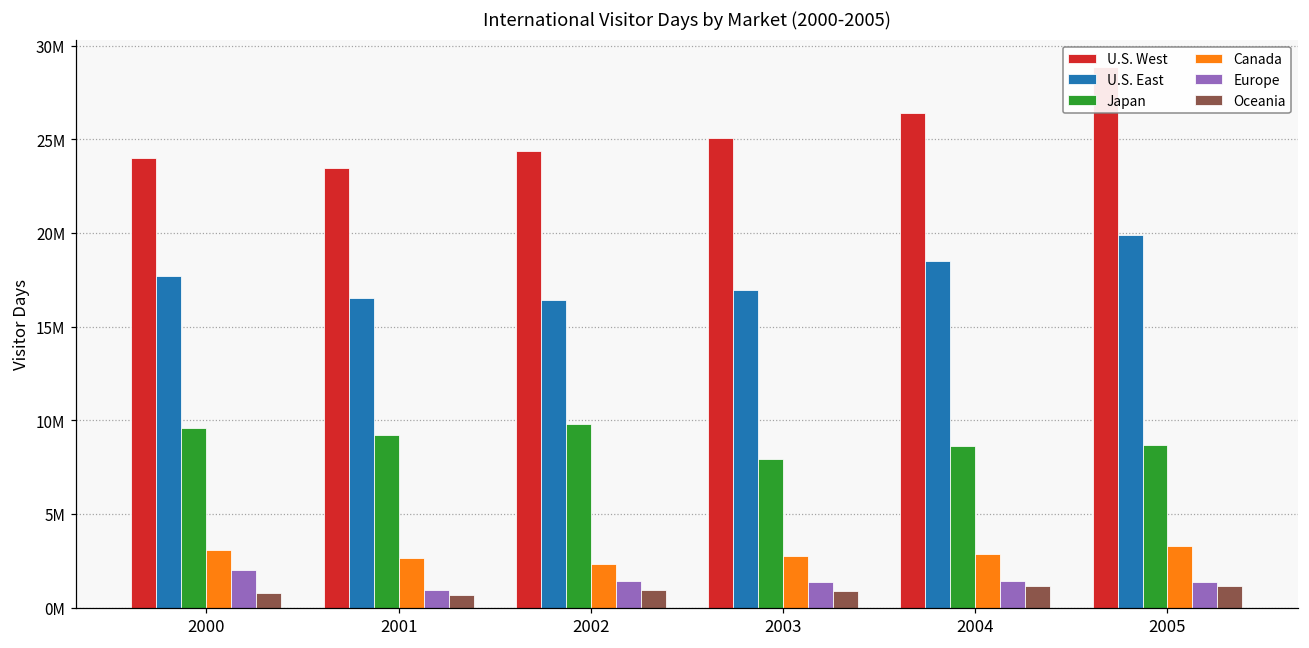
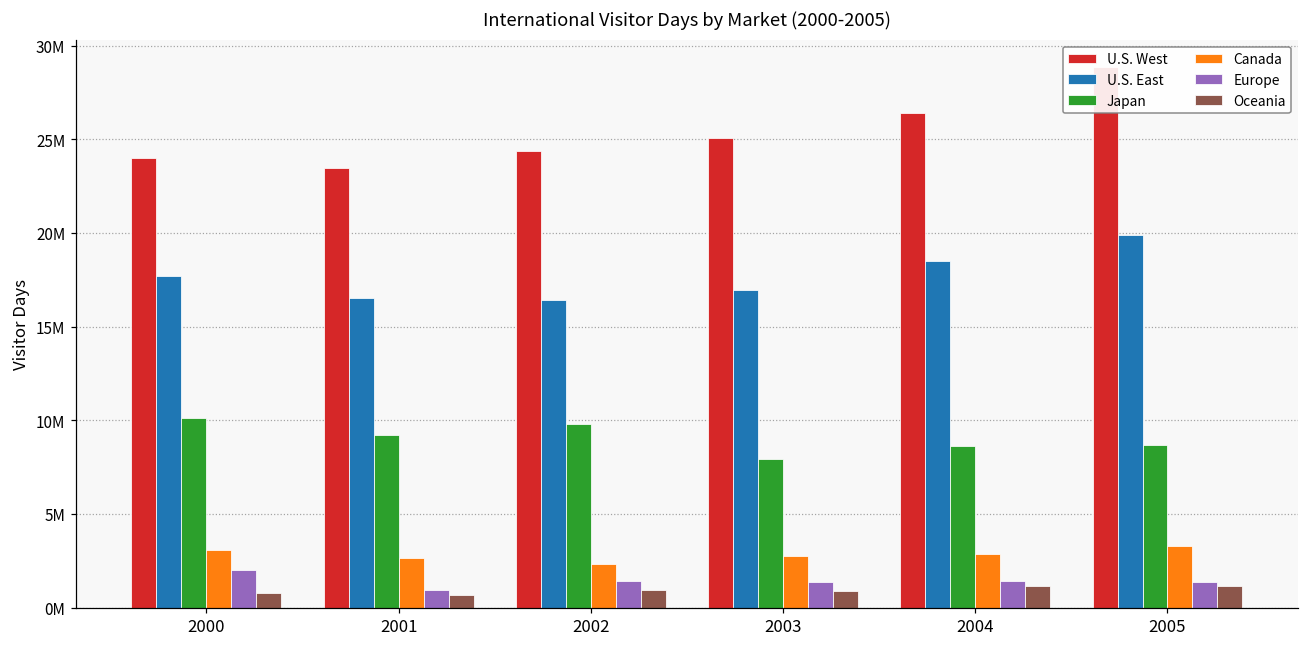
  {
    "U.S. West": {
      "2000": 24000000,
      "2001": 23500000,
      "2002": 24400000,
      "2003": 25100000,
      "2004": 26400000
    },
    "U.S. East": {
      "2000": 17700000,
      "2001": 16500000,
      "2002": 16400000,
      "2003": 17000000,
      "2004": 18500000,
      "2005": 19900000
    },
    "Japan": {
-     "2000": 9600000,
+     "2000": 10100000,
      "2001": 9200000,
      "2002": 9800000,
      "2003": 7900000,
      "2004": 8600000,
      "2005": 8700000
    },
    "Canada": {
      "2000": 3100000,
      "2001": 2600000,
      "2002": 2300000,
      "2003": 2800000,
      "2004": 2900000,
      "2005": 3300000
    },
    "Europe": {
      "2000": 2000000,
      "2001": 900000,
      "2002": 1400000,
      "2003": 1400000,
      "2004": 1400000,
      "2005": 1400000
    },
    "Oceania": {
      "2000": 800000,
      "2001": 700000,
      "2002": 900000,
      "2003": 900000,
      "2004": 1200000,
      "2005": 1100000
    }
  }
